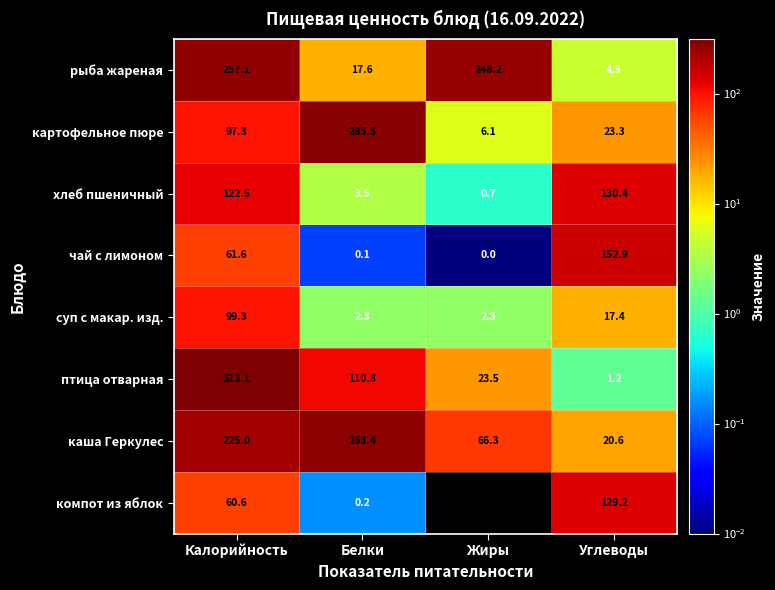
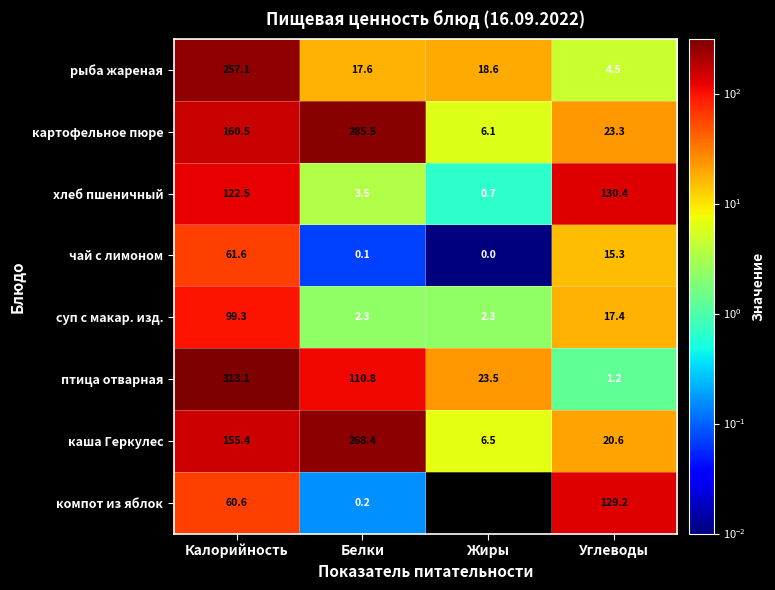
  {
    "рыба жареная": {
      "Калорийность": 257.1,
      "Белки": 17.6,
-     "Жиры": 248.2,
+     "Жиры": 18.6,
      "Углеводы": 4.5
    },
    "картофельное пюре": {
-     "Калорийность": 97.3,
+     "Калорийность": 160.5,
      "Белки": 285.5,
      "Жиры": 6.1,
      "Углеводы": 23.3
    },
    "хлеб пшеничный": {
      "Калорийность": 122.5,
      "Белки": 3.5,
      "Жиры": 0.7,
      "Углеводы": 130.4
    },
    "чай с лимоном": {
      "Калорийность": 61.6,
      "Белки": 0.1,
      "Жиры": 0.0,
-     "Углеводы": 152.9
+     "Углеводы": 15.3
    },
    "суп с макар. изд.": {
      "Калорийность": 99.3,
      "Белки": 2.3,
      "Жиры": 2.3,
      "Углеводы": 17.4
    },
    "птица отварная": {
      "Калорийность": 313.1,
      "Белки": 110.8,
      "Жиры": 23.5,
      "Углеводы": 1.2
    },
    "каша Геркулес": {
-     "Калорийность": 225.0,
+     "Калорийность": 155.4,
      "Белки": 268.4,
-     "Жиры": 66.3,
+     "Жиры": 6.5,
      "Углеводы": 20.6
    },
    "компот из яблок": {
      "Калорийность": 60.6,
      "Белки": 0.2,
      "Углеводы": 129.2
    }
  }
